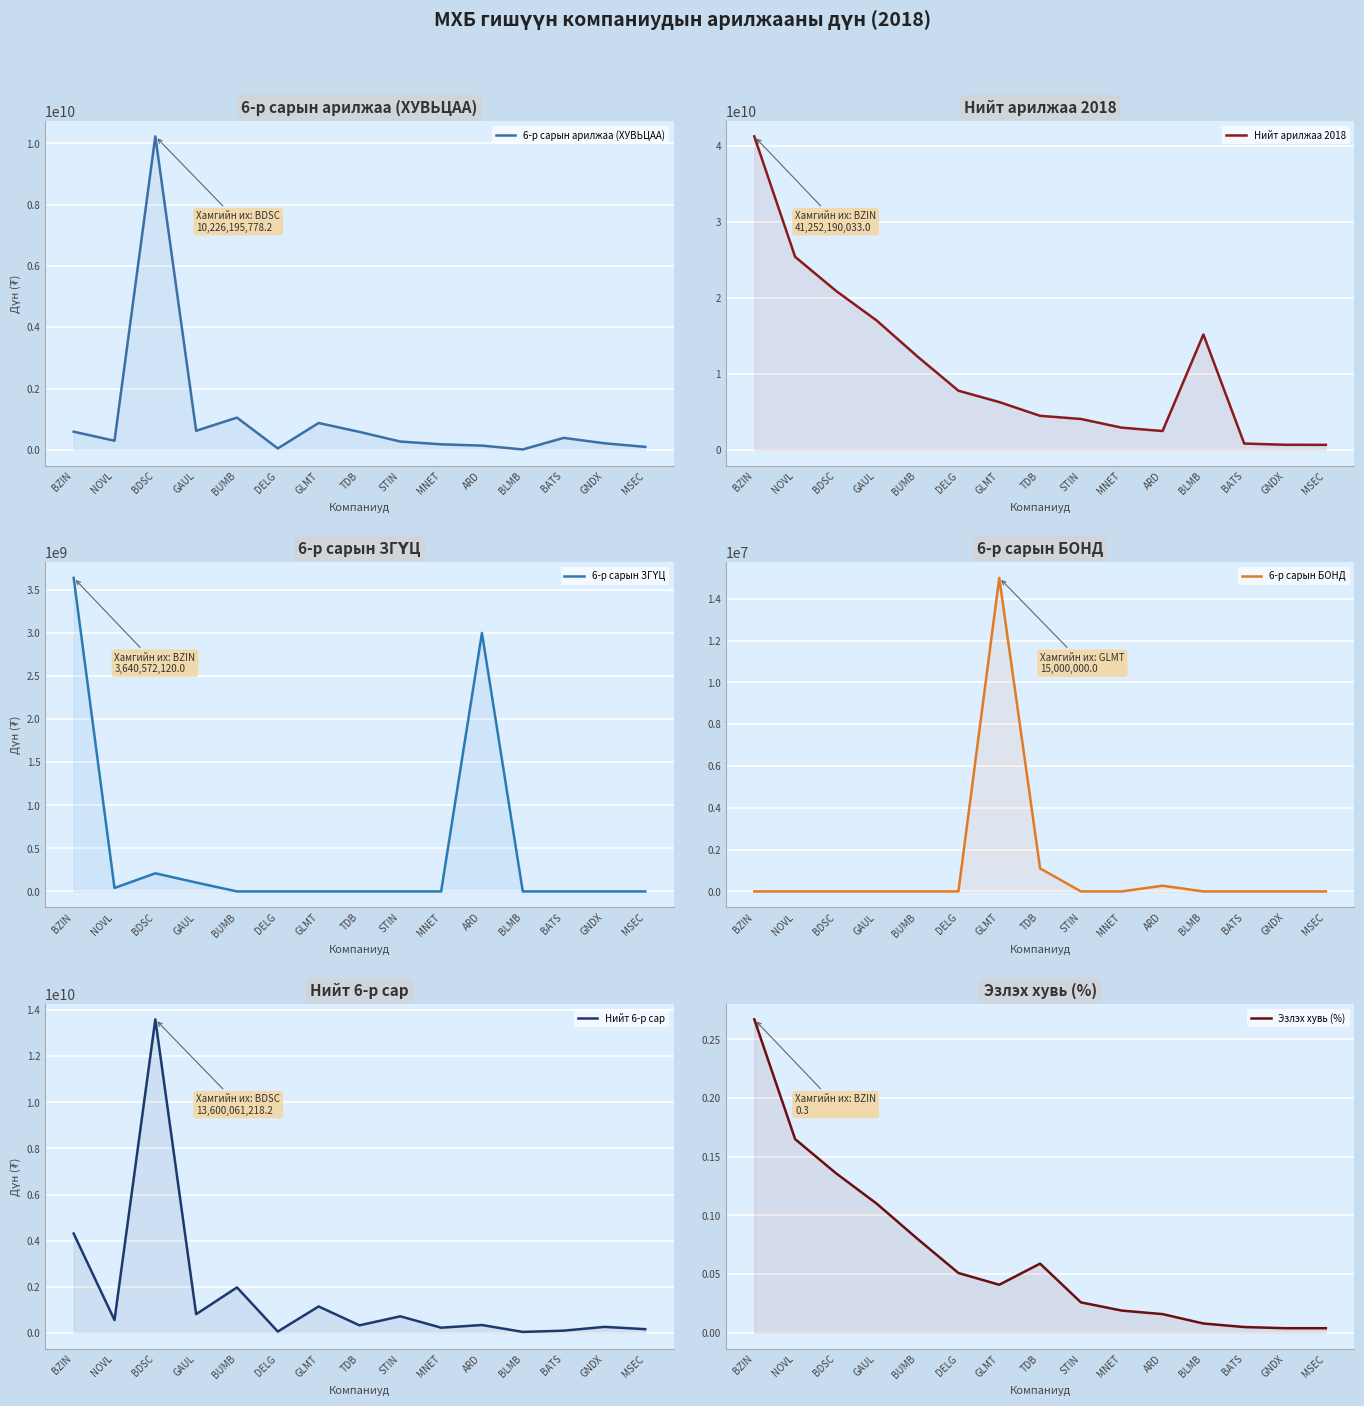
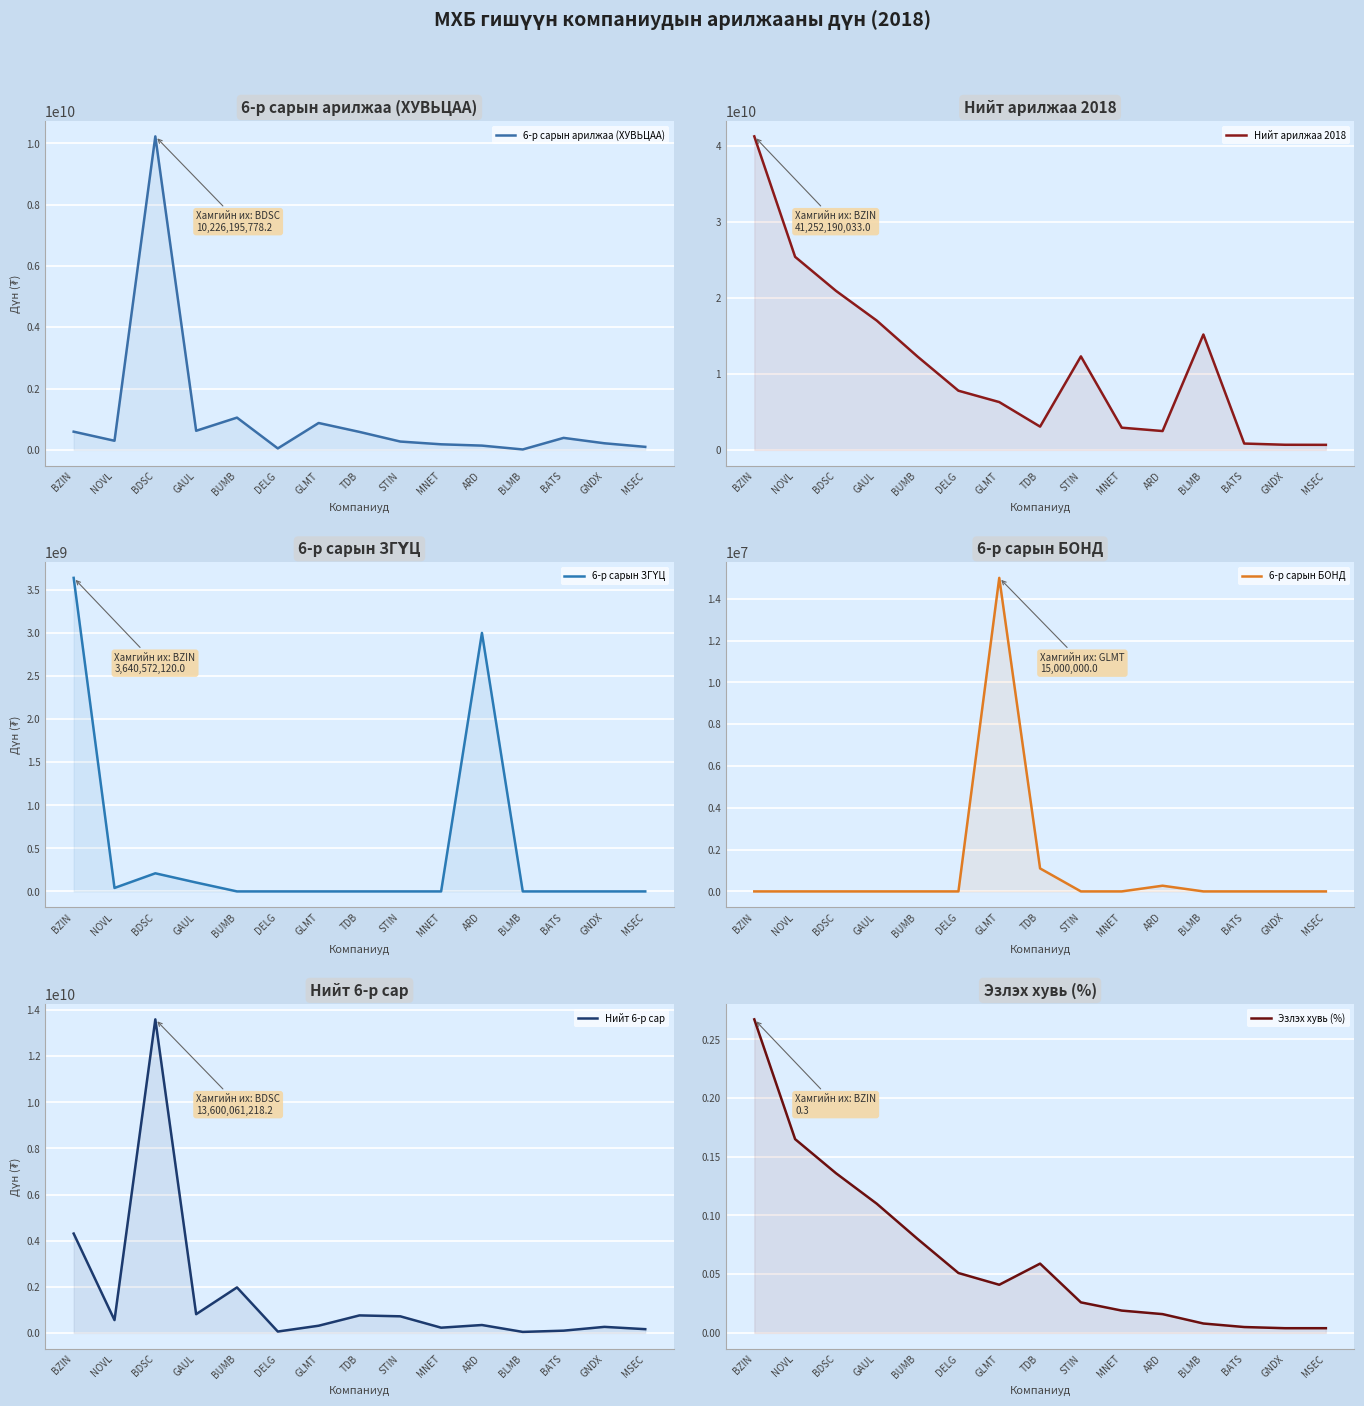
  {
    "6-р сарын арилжаа (ХУВЬЦАА)": {
      "BZIN": 600000000,
      "NOVL": 300000000,
      "GAUL": 600000000,
      "BUMB": 1100000000,
      "DELG": 0,
      "GLMT": 900000000,
      "TDB": 600000000,
      "STIN": 300000000,
      "MNET": 200000000,
      "ARD": 100000000,
      "BLMB": 0,
      "BATS": 400000000,
      "GNDX": 200000000,
      "MSEC": 100000000
    },
    "Нийт арилжаа 2018": {
      "NOVL": 25000000000,
      "BDSC": 21000000000,
      "GAUL": 17000000000,
      "BUMB": 12000000000,
      "DELG": 8000000000,
      "GLMT": 6000000000,
-     "TDB": 4000000000,
-     "STIN": 4000000000,
+     "TDB": 3000000000,
+     "STIN": 12000000000,
      "MNET": 3000000000,
      "ARD": 2000000000,
      "BLMB": 15000000000,
      "BATS": 1000000000,
      "GNDX": 1000000000,
      "MSEC": 1000000000
    },
    "6-р сарын ЗГҮЦ": {
      "NOVL": 0,
      "BDSC": 200000000,
      "GAUL": 100000000,
      "BUMB": 0,
      "DELG": 0,
      "GLMT": 0,
      "TDB": 0,
      "STIN": 0,
      "MNET": 0,
      "ARD": 3000000000,
      "BLMB": 0,
      "BATS": 0,
      "GNDX": 0,
      "MSEC": 0
    },
    "6-р сарын БОНД": {
      "BZIN": 0,
      "NOVL": 0,
      "BDSC": 0,
      "GAUL": 0,
      "BUMB": 0,
      "DELG": 0,
      "TDB": 1100000,
      "STIN": 0,
      "MNET": 0,
      "ARD": 300000,
      "BLMB": 0,
      "BATS": 0,
      "GNDX": 0,
      "MSEC": 0
    },
    "Нийт 6-р сар": {
      "BZIN": 4300000000,
      "NOVL": 600000000,
      "GAUL": 800000000,
      "BUMB": 2000000000,
      "DELG": 100000000,
-     "GLMT": 1100000000,
-     "TDB": 300000000,
+     "GLMT": 300000000,
+     "TDB": 800000000,
      "STIN": 700000000,
      "MNET": 200000000,
      "ARD": 300000000,
      "BLMB": 0,
      "BATS": 100000000,
      "GNDX": 300000000,
      "MSEC": 200000000
    },
    "Эзлэх хувь (%)": {
      "NOVL": 0.165,
      "BDSC": 0.136,
      "GAUL": 0.110,
      "BUMB": 0.080,
      "DELG": 0.051,
      "GLMT": 0.041,
      "TDB": 0.059,
      "STIN": 0.026,
      "MNET": 0.019,
      "ARD": 0.016,
      "BLMB": 0.008,
      "BATS": 0.005,
      "GNDX": 0.004,
      "MSEC": 0.004
    }
  }
